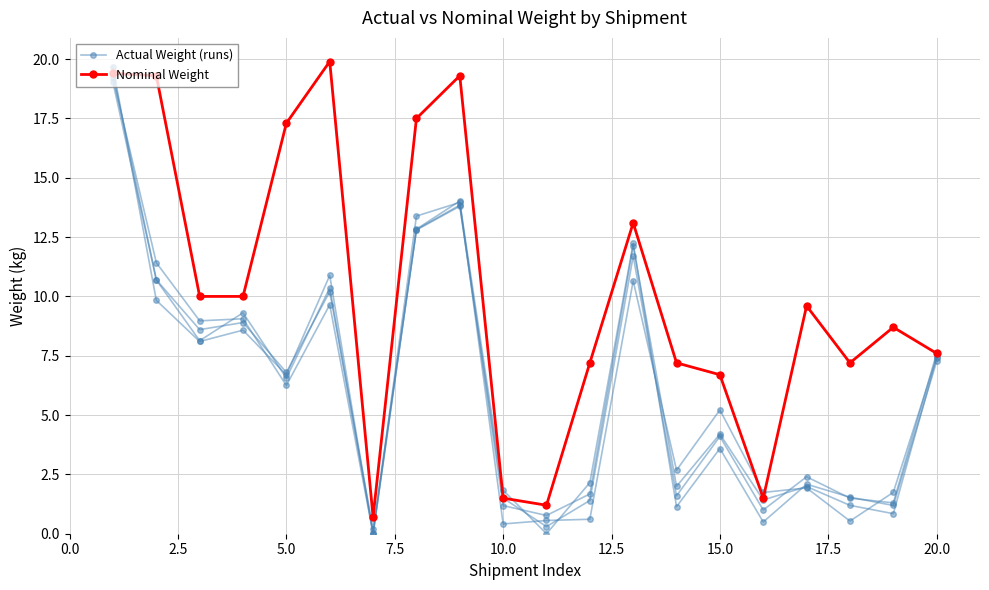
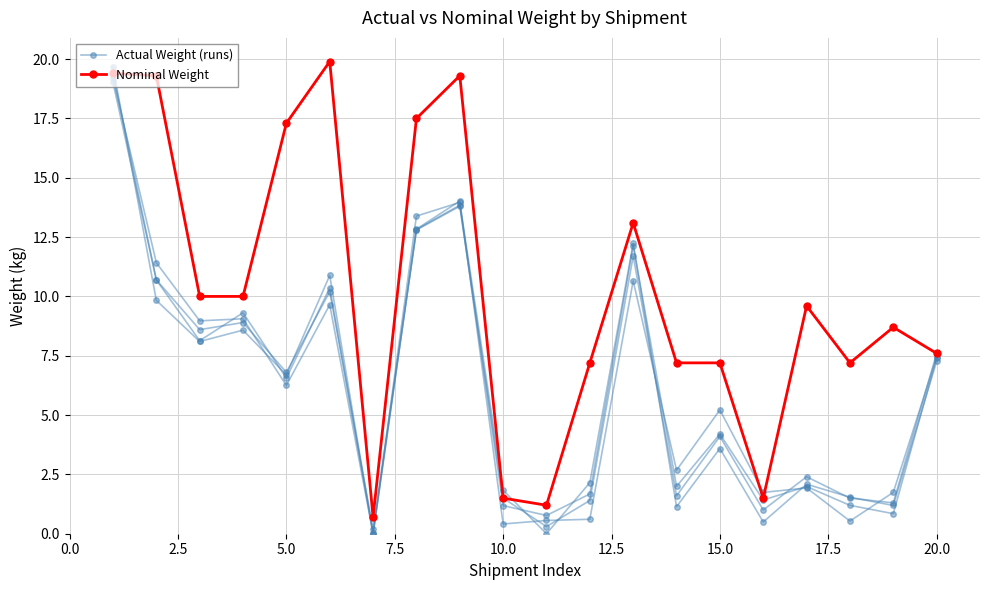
  {
    "Nominal Weight": {
      "5.0": 17.3,
-     "15.0": 6.7
+     "15.0": 7.2
    }
  }
